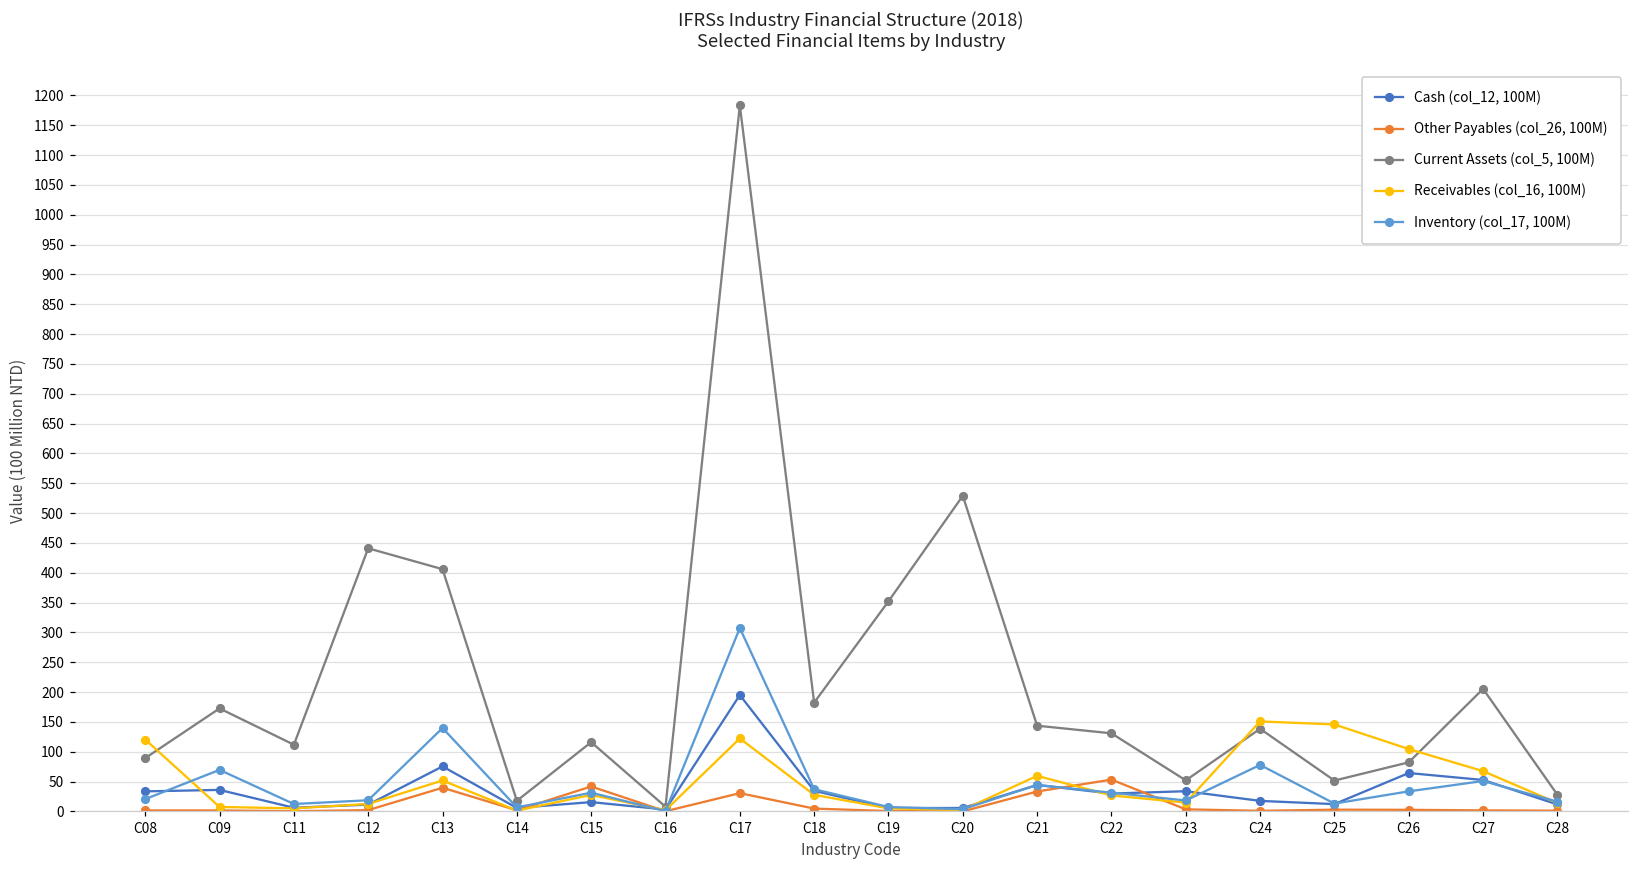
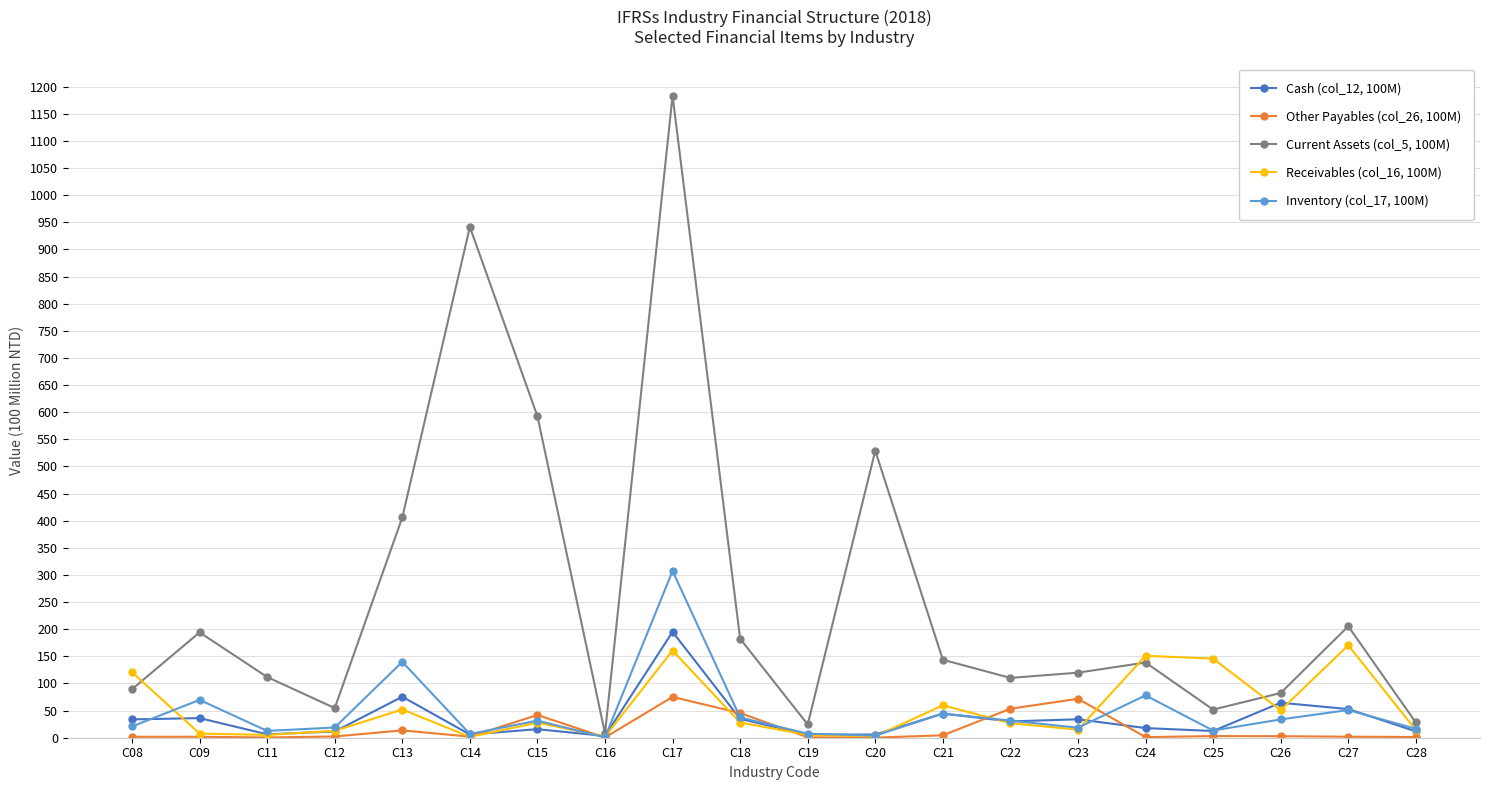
  {
    "Other Payables (col_26, 100M)": {
      "C08": 0,
      "C09": 0,
      "C11": 0,
      "C12": 0,
-     "C13": 40,
+     "C13": 10,
      "C15": 40,
-     "C17": 30,
-     "C18": 0,
-     "C21": 30,
+     "C17": 80,
+     "C18": 50,
+     "C21": 0,
      "C22": 50,
-     "C23": 0,
+     "C23": 70,
      "C24": 0,
      "C25": 0,
      "C26": 0,
      "C27": 0,
      "C28": 0
    },
    "Current Assets (col_5, 100M)": {
      "C08": 90,
-     "C09": 170,
+     "C09": 190,
      "C11": 110,
-     "C12": 440,
+     "C12": 50,
      "C13": 410,
-     "C14": 20,
-     "C15": 120,
+     "C14": 940,
+     "C15": 590,
      "C16": 10,
      "C17": 1180,
      "C18": 180,
-     "C19": 350,
+     "C19": 20,
      "C20": 530,
      "C21": 140,
-     "C22": 130,
-     "C23": 50,
+     "C22": 110,
+     "C23": 120,
      "C24": 140,
      "C25": 50,
      "C26": 80,
      "C27": 210,
      "C28": 30
    },
    "Receivables (col_16, 100M)": {
      "C08": 120,
      "C09": 10,
      "C13": 50,
-     "C17": 120,
+     "C17": 160,
      "C18": 30,
      "C21": 60,
      "C24": 150,
      "C25": 150,
-     "C26": 100,
-     "C27": 70
+     "C26": 50,
+     "C27": 170
    }
  }
